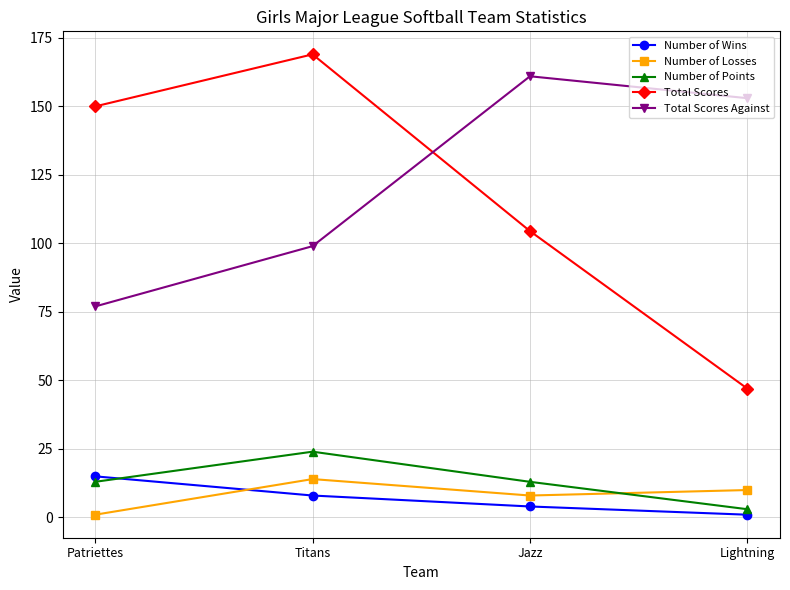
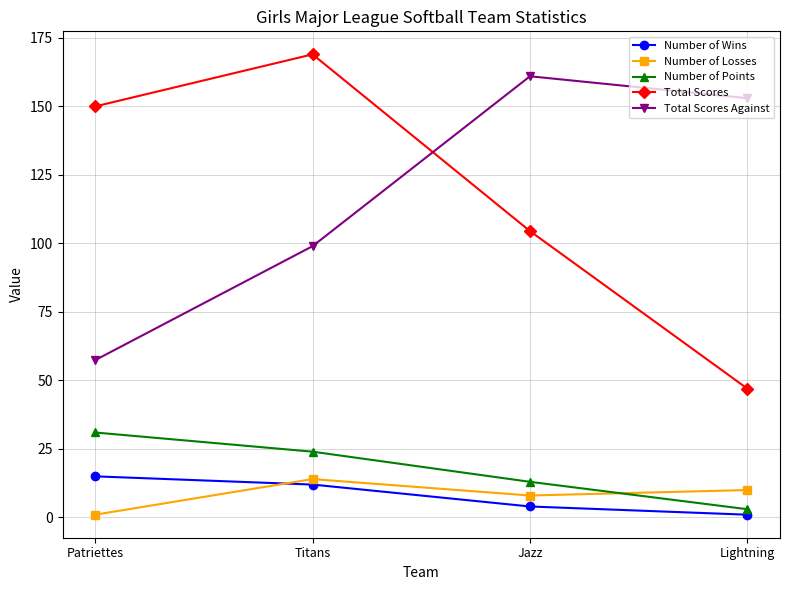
  {
    "Number of Wins": {
      "Patriettes": 15,
-     "Titans": 8,
+     "Titans": 12,
      "Jazz": 4,
      "Lightning": 1
    },
    "Number of Losses": {
      "Patriettes": 1,
      "Titans": 14,
      "Jazz": 8,
      "Lightning": 10
    },
    "Number of Points": {
-     "Patriettes": 13,
+     "Patriettes": 31,
      "Titans": 24,
      "Jazz": 13,
      "Lightning": 3
    },
    "Total Scores": {
      "Patriettes": 150,
      "Titans": 169,
      "Jazz": 105,
      "Lightning": 47
    },
    "Total Scores Against": {
-     "Patriettes": 77,
+     "Patriettes": 57,
      "Titans": 99,
      "Jazz": 161
    }
  }
